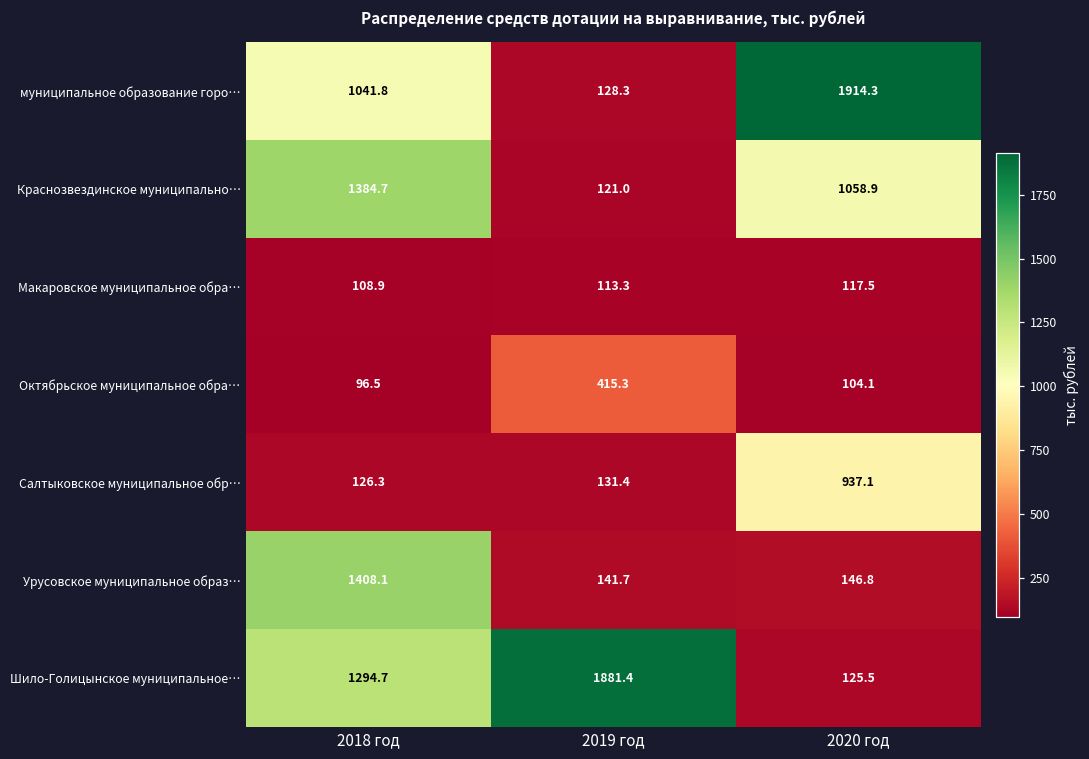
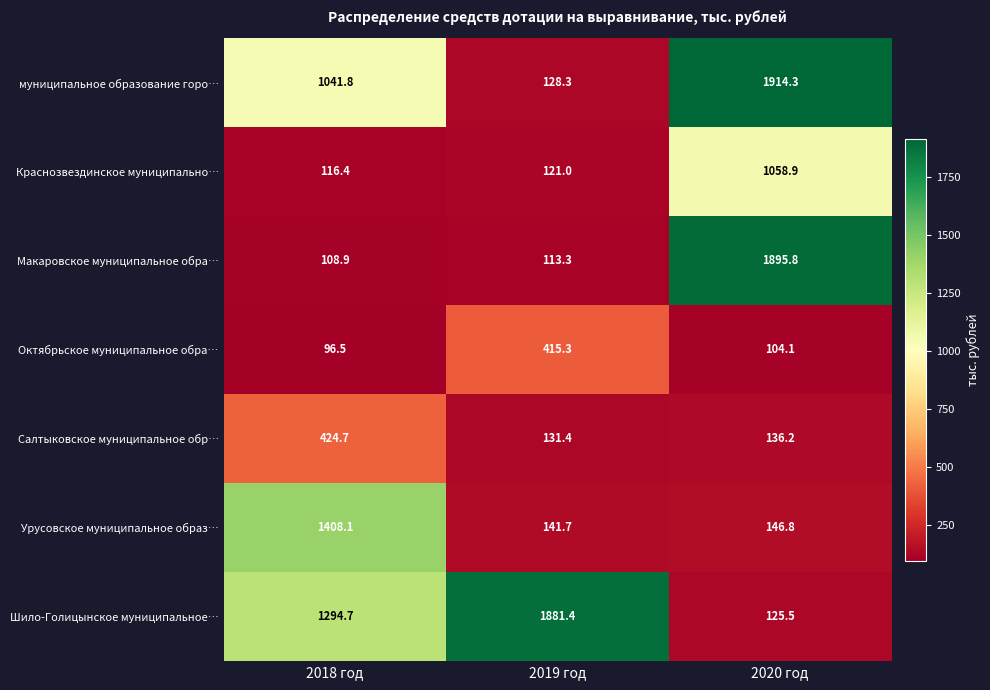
  {
    "муниципальное образование горо…": {
      "2018 год": 1041.8,
      "2019 год": 128.3,
      "2020 год": 1914.3
    },
    "Краснозвездинское муниципально…": {
-     "2018 год": 1384.7,
+     "2018 год": 116.4,
      "2019 год": 121.0,
      "2020 год": 1058.9
    },
    "Макаровское муниципальное обра…": {
      "2018 год": 108.9,
      "2019 год": 113.3,
-     "2020 год": 117.5
+     "2020 год": 1895.8
    },
    "Октябрьское муниципальное обра…": {
      "2018 год": 96.5,
      "2019 год": 415.3,
      "2020 год": 104.1
    },
    "Салтыковское муниципальное обр…": {
-     "2018 год": 126.3,
+     "2018 год": 424.7,
      "2019 год": 131.4,
-     "2020 год": 937.1
+     "2020 год": 136.2
    },
    "Урусовское муниципальное образ…": {
      "2018 год": 1408.1,
      "2019 год": 141.7,
      "2020 год": 146.8
    },
    "Шило-Голицынское муниципальное…": {
      "2018 год": 1294.7,
      "2019 год": 1881.4,
      "2020 год": 125.5
    }
  }
